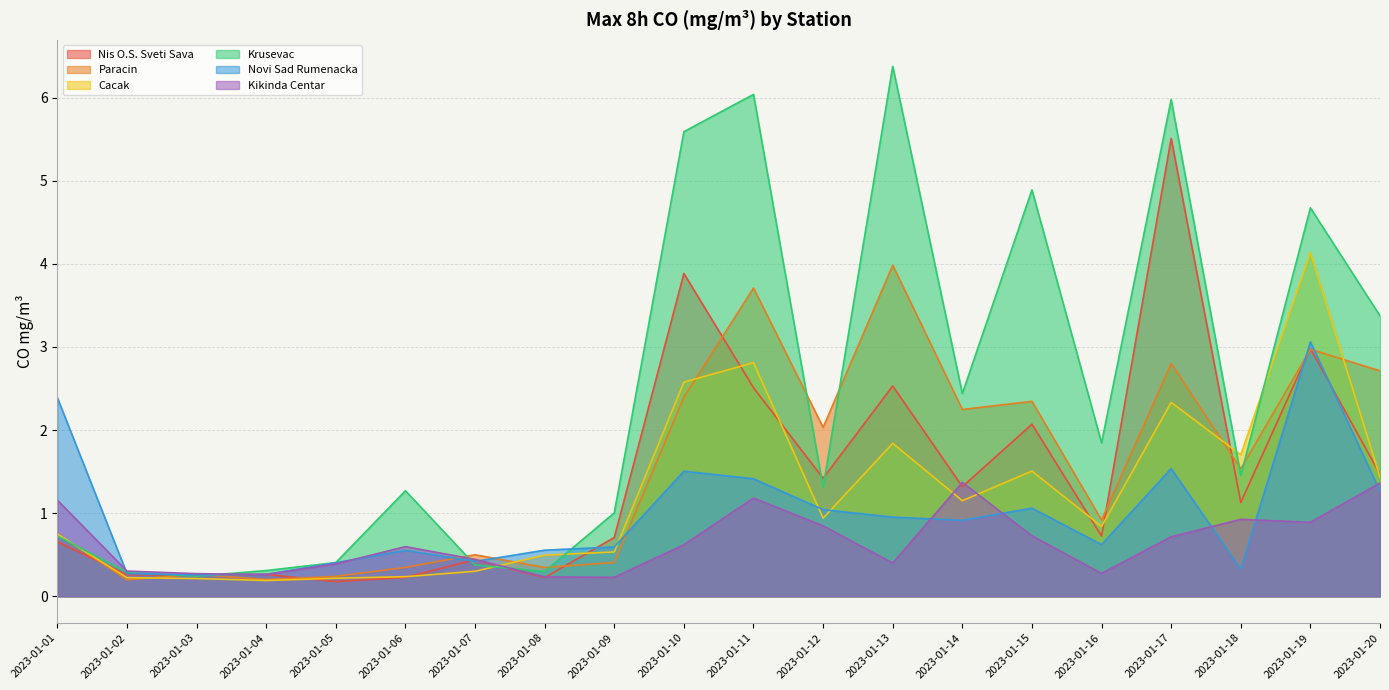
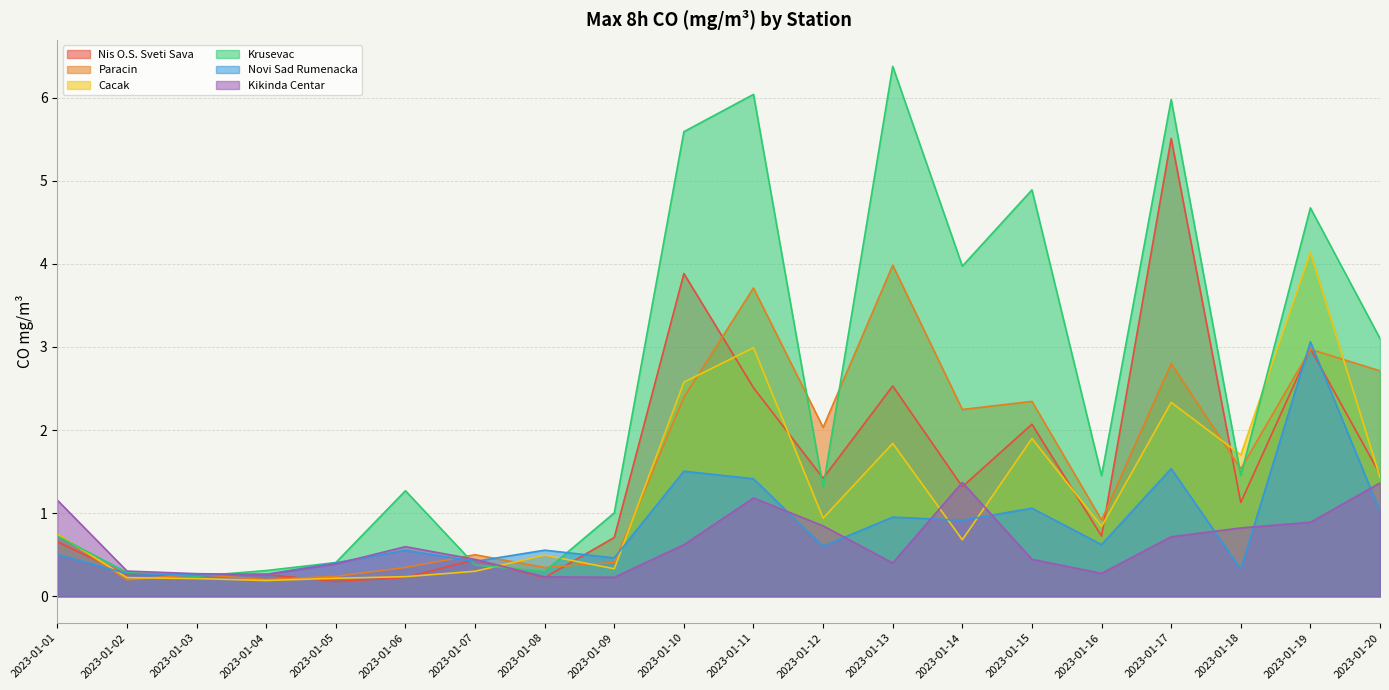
  {
    "Cacak": {
      "2023-01-07": 0.3,
      "2023-01-08": 0.5,
-     "2023-01-09": 0.5,
+     "2023-01-09": 0.3,
      "2023-01-10": 2.6,
-     "2023-01-11": 2.8,
+     "2023-01-11": 3.0,
      "2023-01-12": 0.9,
      "2023-01-13": 1.8,
-     "2023-01-14": 1.2,
-     "2023-01-15": 1.5,
+     "2023-01-14": 0.7,
+     "2023-01-15": 1.9,
      "2023-01-16": 0.8,
      "2023-01-17": 2.3,
      "2023-01-18": 1.7,
      "2023-01-19": 4.1,
      "2023-01-20": 1.4
    },
    "Krusevac": {
      "2023-01-04": 0.3,
      "2023-01-06": 1.3,
      "2023-01-07": 0.4,
      "2023-01-08": 0.3,
      "2023-01-09": 1.0,
      "2023-01-10": 5.6,
      "2023-01-11": 6.0,
      "2023-01-12": 1.3,
      "2023-01-13": 6.4,
-     "2023-01-14": 2.4,
+     "2023-01-14": 4.0,
      "2023-01-15": 4.9,
-     "2023-01-16": 1.8,
+     "2023-01-16": 1.5,
      "2023-01-17": 6.0,
      "2023-01-18": 1.5,
      "2023-01-19": 4.7,
-     "2023-01-20": 3.4
+     "2023-01-20": 3.1
    },
    "Novi Sad Rumenacka": {
-     "2023-01-01": 2.4,
+     "2023-01-01": 0.5,
      "2023-01-06": 0.6,
      "2023-01-08": 0.6,
-     "2023-01-09": 0.6,
+     "2023-01-09": 0.5,
      "2023-01-10": 1.5,
      "2023-01-11": 1.4,
-     "2023-01-12": 1.0,
+     "2023-01-12": 0.6,
      "2023-01-13": 1.0,
      "2023-01-14": 0.9,
      "2023-01-15": 1.1,
      "2023-01-16": 0.6,
      "2023-01-17": 1.5,
      "2023-01-18": 0.3,
      "2023-01-19": 3.1,
-     "2023-01-20": 1.3
+     "2023-01-20": 1.0
    },
    "Kikinda Centar": {
      "2023-01-01": 1.2,
      "2023-01-06": 0.6,
      "2023-01-09": 0.2,
      "2023-01-10": 0.6,
      "2023-01-11": 1.2,
      "2023-01-12": 0.8,
      "2023-01-13": 0.4,
      "2023-01-14": 1.4,
-     "2023-01-15": 0.7,
+     "2023-01-15": 0.4,
      "2023-01-16": 0.3,
      "2023-01-17": 0.7,
-     "2023-01-18": 0.9,
+     "2023-01-18": 0.8,
      "2023-01-19": 0.9,
      "2023-01-20": 1.4
    }
  }
